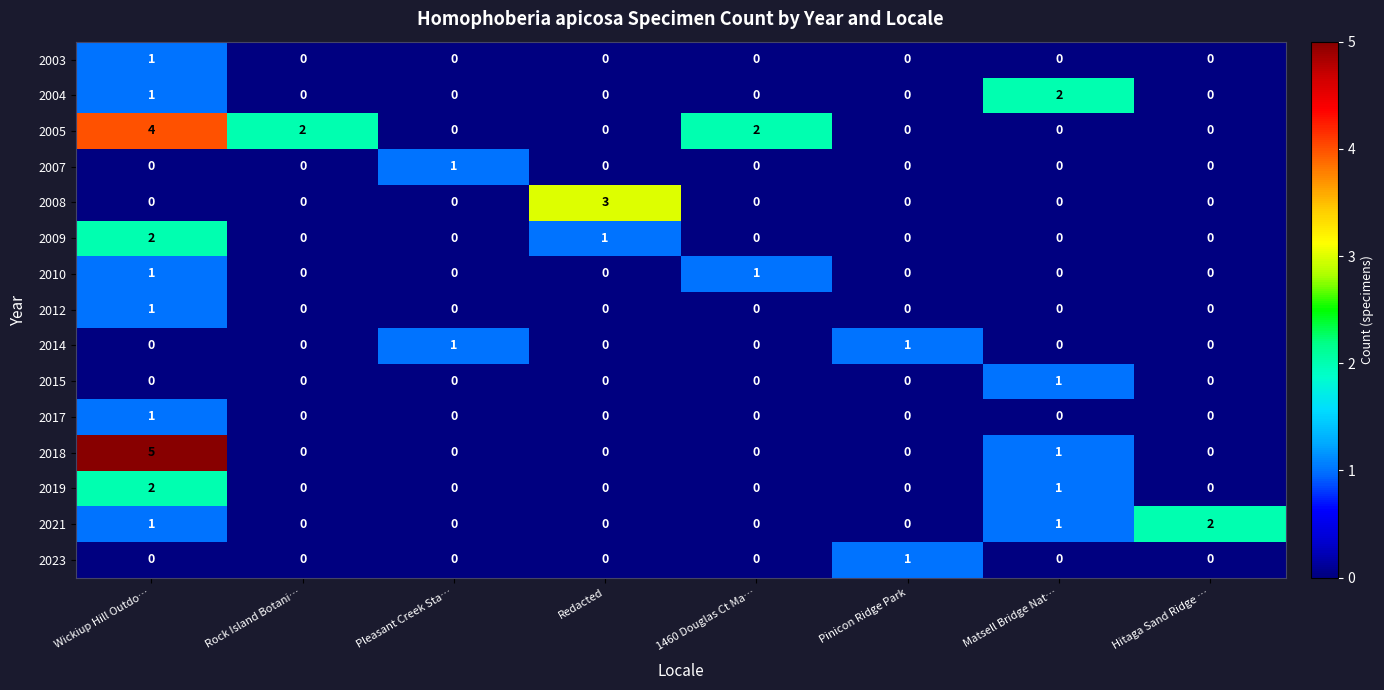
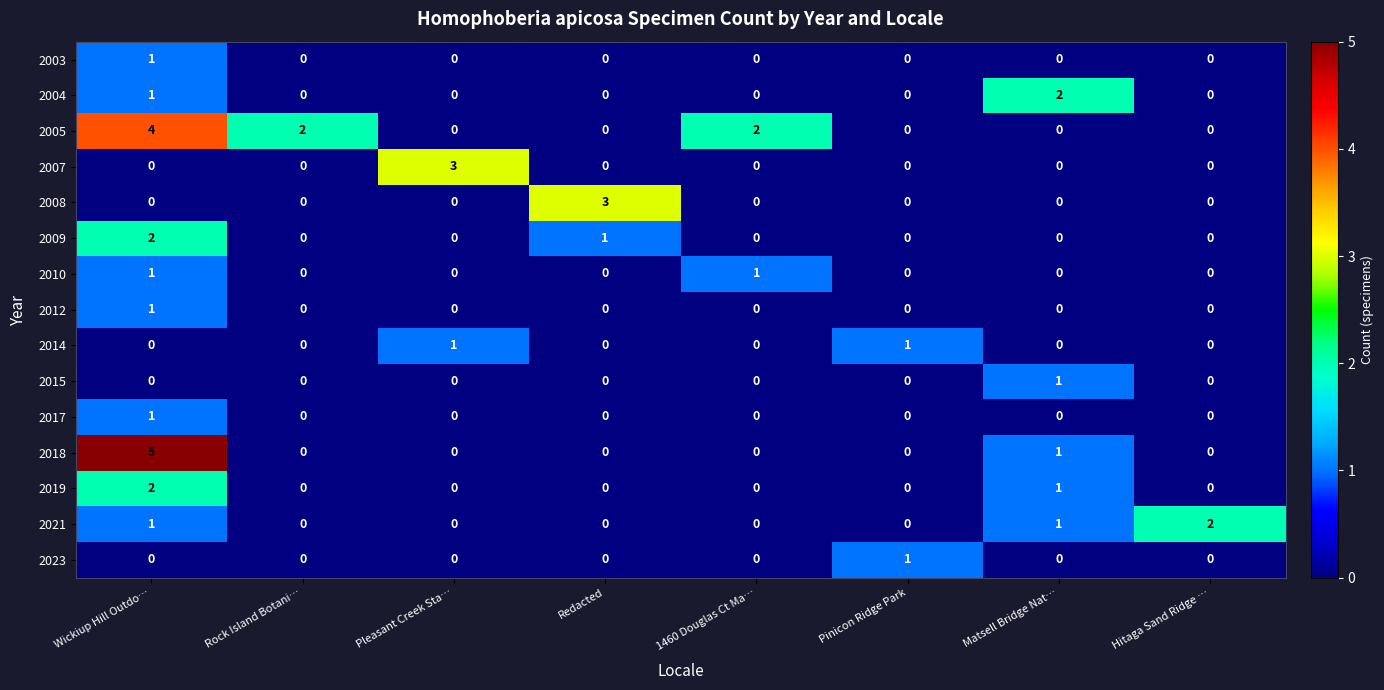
  {
    "2003": {
      "Wickiup Hill Outdo…": 1,
      "Rock Island Botani…": 0,
      "Pleasant Creek Sta…": 0,
      "Redacted": 0,
      "1460 Douglas Ct Ma…": 0,
      "Pinicon Ridge Park": 0,
      "Matsell Bridge Nat…": 0,
      "Hitaga Sand Ridge …": 0
    },
    "2004": {
      "Wickiup Hill Outdo…": 1,
      "Rock Island Botani…": 0,
      "Pleasant Creek Sta…": 0,
      "Redacted": 0,
      "1460 Douglas Ct Ma…": 0,
      "Pinicon Ridge Park": 0,
      "Matsell Bridge Nat…": 2,
      "Hitaga Sand Ridge …": 0
    },
    "2005": {
      "Wickiup Hill Outdo…": 4,
      "Rock Island Botani…": 2,
      "Pleasant Creek Sta…": 0,
      "Redacted": 0,
      "1460 Douglas Ct Ma…": 2,
      "Pinicon Ridge Park": 0,
      "Matsell Bridge Nat…": 0,
      "Hitaga Sand Ridge …": 0
    },
    "2007": {
      "Wickiup Hill Outdo…": 0,
      "Rock Island Botani…": 0,
-     "Pleasant Creek Sta…": 1,
+     "Pleasant Creek Sta…": 3,
      "Redacted": 0,
      "1460 Douglas Ct Ma…": 0,
      "Pinicon Ridge Park": 0,
      "Matsell Bridge Nat…": 0,
      "Hitaga Sand Ridge …": 0
    },
    "2008": {
      "Wickiup Hill Outdo…": 0,
      "Rock Island Botani…": 0,
      "Pleasant Creek Sta…": 0,
      "Redacted": 3,
      "1460 Douglas Ct Ma…": 0,
      "Pinicon Ridge Park": 0,
      "Matsell Bridge Nat…": 0,
      "Hitaga Sand Ridge …": 0
    },
    "2009": {
      "Wickiup Hill Outdo…": 2,
      "Rock Island Botani…": 0,
      "Pleasant Creek Sta…": 0,
      "Redacted": 1,
      "1460 Douglas Ct Ma…": 0,
      "Pinicon Ridge Park": 0,
      "Matsell Bridge Nat…": 0,
      "Hitaga Sand Ridge …": 0
    },
    "2010": {
      "Wickiup Hill Outdo…": 1,
      "Rock Island Botani…": 0,
      "Pleasant Creek Sta…": 0,
      "Redacted": 0,
      "1460 Douglas Ct Ma…": 1,
      "Pinicon Ridge Park": 0,
      "Matsell Bridge Nat…": 0,
      "Hitaga Sand Ridge …": 0
    },
    "2012": {
      "Wickiup Hill Outdo…": 1,
      "Rock Island Botani…": 0,
      "Pleasant Creek Sta…": 0,
      "Redacted": 0,
      "1460 Douglas Ct Ma…": 0,
      "Pinicon Ridge Park": 0,
      "Matsell Bridge Nat…": 0,
      "Hitaga Sand Ridge …": 0
    },
    "2014": {
      "Wickiup Hill Outdo…": 0,
      "Rock Island Botani…": 0,
      "Pleasant Creek Sta…": 1,
      "Redacted": 0,
      "1460 Douglas Ct Ma…": 0,
      "Pinicon Ridge Park": 1,
      "Matsell Bridge Nat…": 0,
      "Hitaga Sand Ridge …": 0
    },
    "2015": {
      "Wickiup Hill Outdo…": 0,
      "Rock Island Botani…": 0,
      "Pleasant Creek Sta…": 0,
      "Redacted": 0,
      "1460 Douglas Ct Ma…": 0,
      "Pinicon Ridge Park": 0,
      "Matsell Bridge Nat…": 1,
      "Hitaga Sand Ridge …": 0
    },
    "2017": {
      "Wickiup Hill Outdo…": 1,
      "Rock Island Botani…": 0,
      "Pleasant Creek Sta…": 0,
      "Redacted": 0,
      "1460 Douglas Ct Ma…": 0,
      "Pinicon Ridge Park": 0,
      "Matsell Bridge Nat…": 0,
      "Hitaga Sand Ridge …": 0
    },
    "2018": {
      "Wickiup Hill Outdo…": 5,
      "Rock Island Botani…": 0,
      "Pleasant Creek Sta…": 0,
      "Redacted": 0,
      "1460 Douglas Ct Ma…": 0,
      "Pinicon Ridge Park": 0,
      "Matsell Bridge Nat…": 1,
      "Hitaga Sand Ridge …": 0
    },
    "2019": {
      "Wickiup Hill Outdo…": 2,
      "Rock Island Botani…": 0,
      "Pleasant Creek Sta…": 0,
      "Redacted": 0,
      "1460 Douglas Ct Ma…": 0,
      "Pinicon Ridge Park": 0,
      "Matsell Bridge Nat…": 1,
      "Hitaga Sand Ridge …": 0
    },
    "2021": {
      "Wickiup Hill Outdo…": 1,
      "Rock Island Botani…": 0,
      "Pleasant Creek Sta…": 0,
      "Redacted": 0,
      "1460 Douglas Ct Ma…": 0,
      "Pinicon Ridge Park": 0,
      "Matsell Bridge Nat…": 1,
      "Hitaga Sand Ridge …": 2
    },
    "2023": {
      "Wickiup Hill Outdo…": 0,
      "Rock Island Botani…": 0,
      "Pleasant Creek Sta…": 0,
      "Redacted": 0,
      "1460 Douglas Ct Ma…": 0,
      "Pinicon Ridge Park": 1,
      "Matsell Bridge Nat…": 0,
      "Hitaga Sand Ridge …": 0
    }
  }
